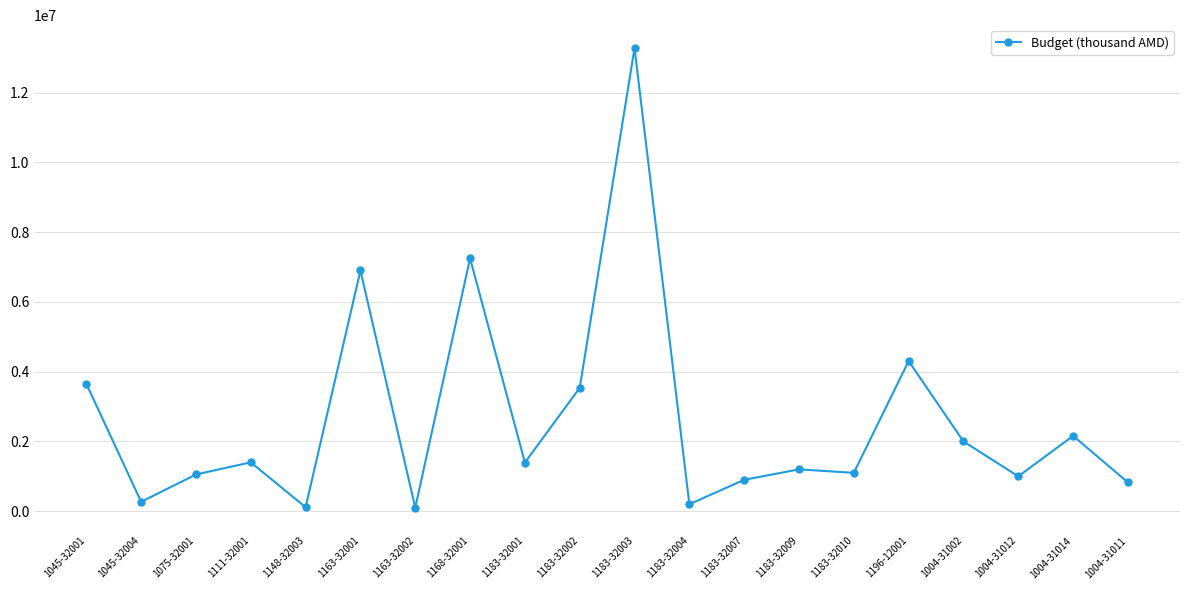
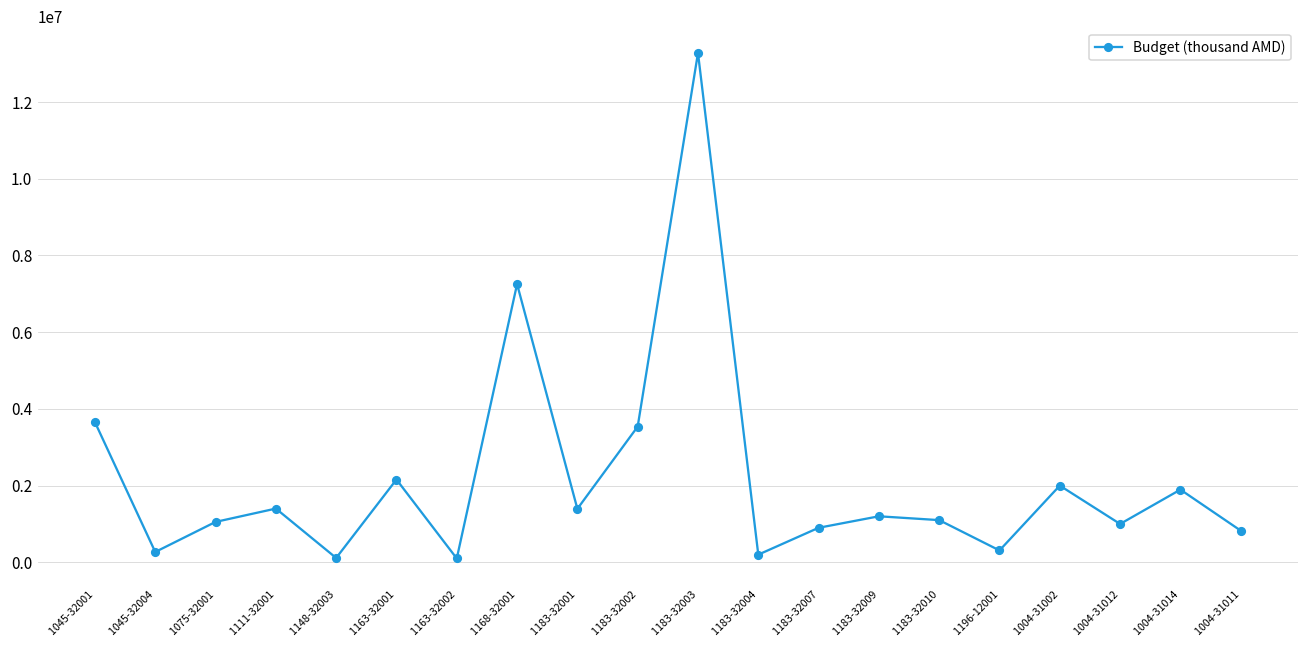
  {
    "1045-32001": 3700000,
    "1045-32004": 300000,
    "1075-32001": 1100000,
    "1111-32001": 1400000,
    "1148-32003": 100000,
-   "1163-32001": 6900000,
+   "1163-32001": 2200000,
    "1163-32002": 100000,
    "1168-32001": 7300000,
    "1183-32001": 1400000,
    "1183-32002": 3500000,
    "1183-32003": 13300000,
    "1183-32004": 200000,
    "1183-32007": 900000,
    "1183-32009": 1200000,
    "1183-32010": 1100000,
-   "1196-12001": 4300000,
+   "1196-12001": 300000,
    "1004-31002": 2000000,
    "1004-31012": 1000000,
-   "1004-31014": 2200000,
+   "1004-31014": 1900000,
    "1004-31011": 800000
  }
